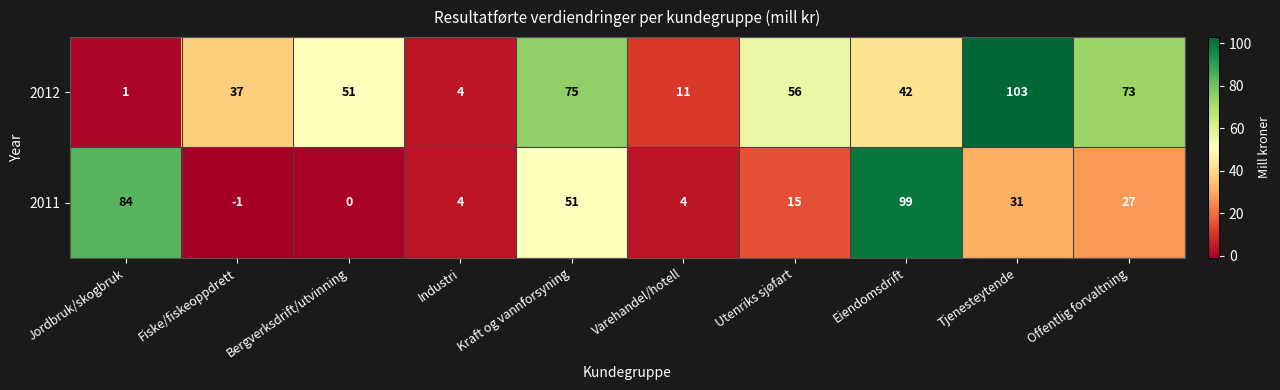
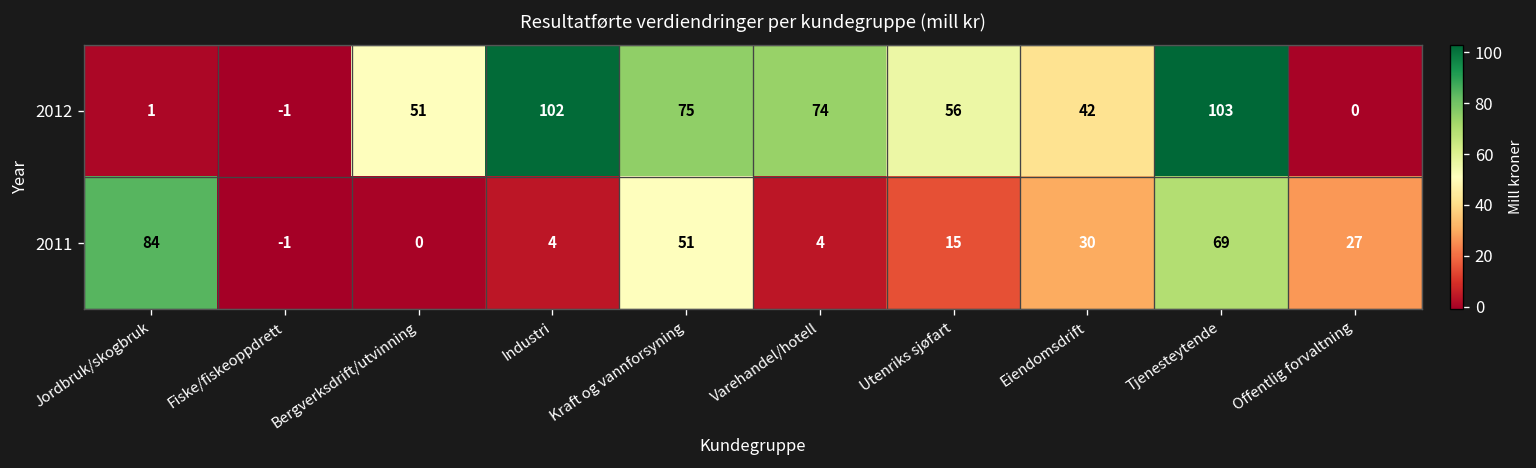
  {
    "2012": {
      "Jordbruk/skogbruk": 1,
-     "Fiske/fiskeoppdrett": 37,
+     "Fiske/fiskeoppdrett": -1,
      "Bergverksdrift/utvinning": 51,
-     "Industri": 4,
+     "Industri": 102,
      "Kraft og vannforsyning": 75,
-     "Varehandel/hotell": 11,
+     "Varehandel/hotell": 74,
      "Utenriks sjøfart": 56,
      "Eiendomsdrift": 42,
      "Tjenesteytende": 103,
-     "Offentlig forvaltning": 73
+     "Offentlig forvaltning": 0
    },
    "2011": {
      "Jordbruk/skogbruk": 84,
      "Fiske/fiskeoppdrett": -1,
      "Bergverksdrift/utvinning": 0,
      "Industri": 4,
      "Kraft og vannforsyning": 51,
      "Varehandel/hotell": 4,
      "Utenriks sjøfart": 15,
-     "Eiendomsdrift": 99,
-     "Tjenesteytende": 31,
+     "Eiendomsdrift": 30,
+     "Tjenesteytende": 69,
      "Offentlig forvaltning": 27
    }
  }
